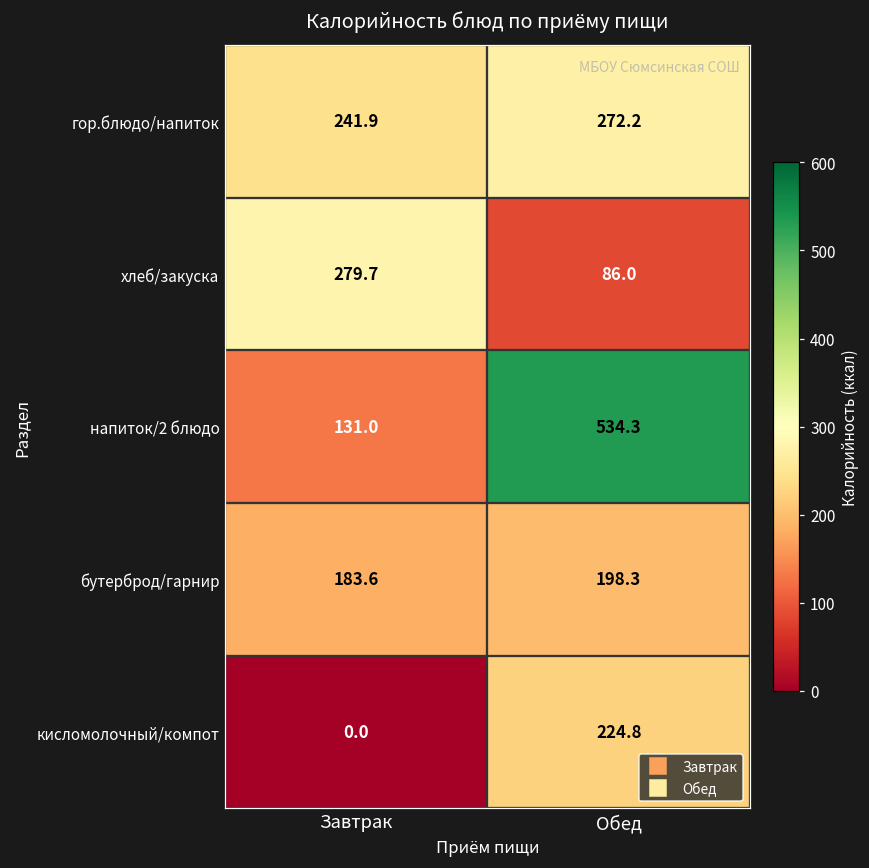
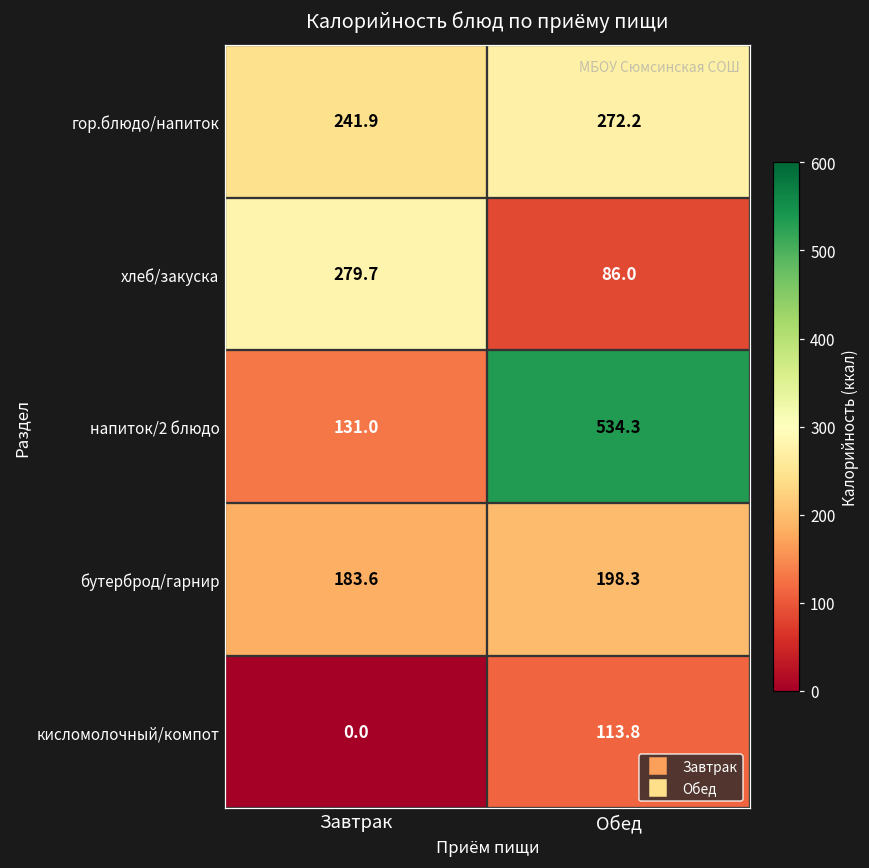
  {
    "гор.блюдо/напиток": {
      "Завтрак": 241.9
    },
    "хлеб/закуска": {
      "Завтрак": 279.7,
      "Обед": 86.0
    },
    "напиток/2 блюдо": {
      "Завтрак": 131.0,
      "Обед": 534.3
    },
    "бутерброд/гарнир": {
      "Завтрак": 183.6,
      "Обед": 198.3
    },
    "кисломолочный/компот": {
      "Завтрак": 0.0,
-     "Обед": 224.8
+     "Обед": 113.8
    }
  }
